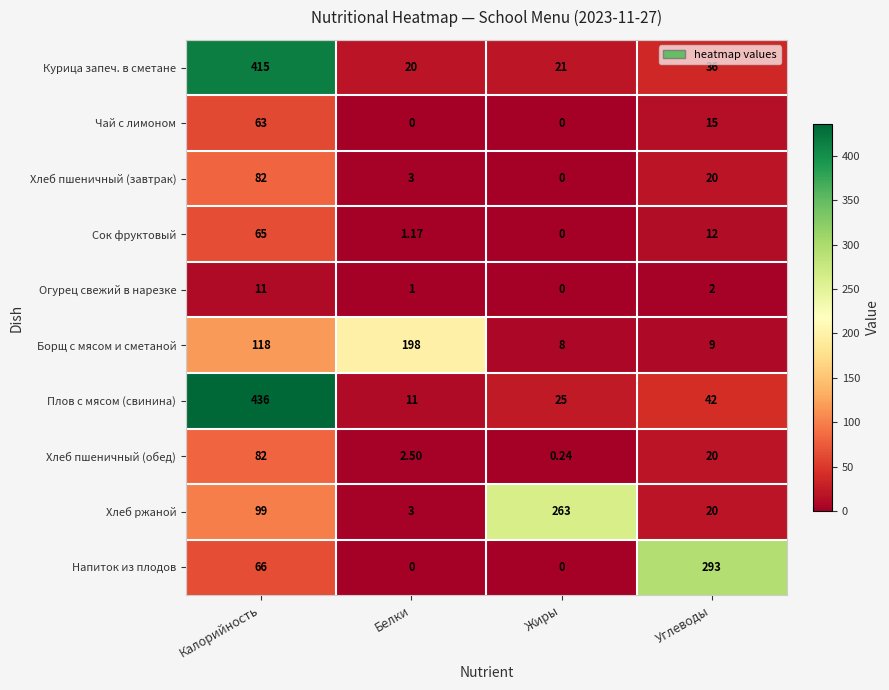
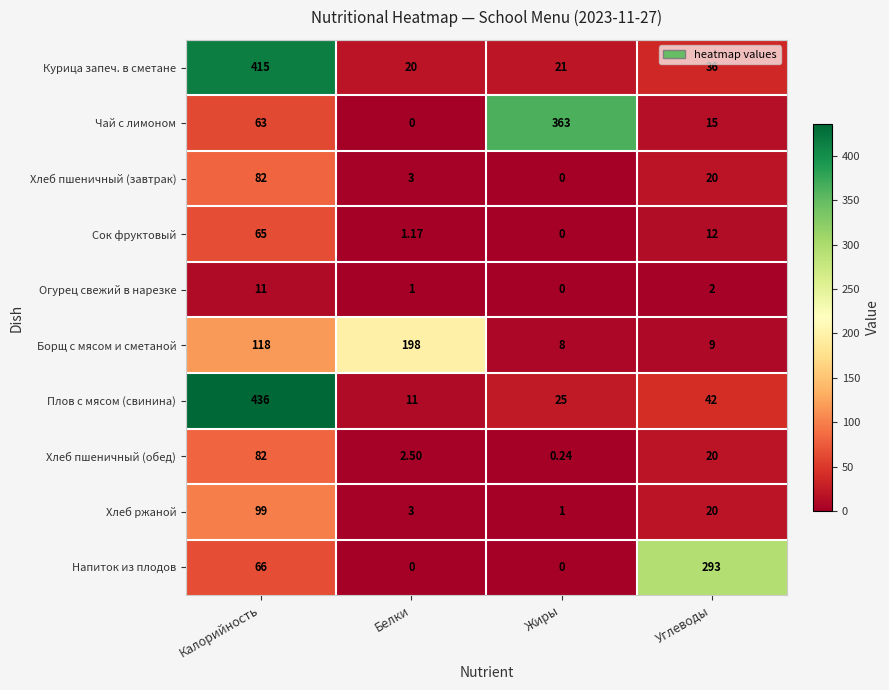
  {
    "Курица запеч. в сметане": {
      "Калорийность": 415,
      "Белки": 20,
      "Жиры": 21
    },
    "Чай с лимоном": {
      "Калорийность": 63,
      "Белки": 0,
-     "Жиры": 0,
+     "Жиры": 363,
      "Углеводы": 15
    },
    "Хлеб пшеничный (завтрак)": {
      "Калорийность": 82,
      "Белки": 3,
      "Жиры": 0,
      "Углеводы": 20
    },
    "Сок фруктовый": {
      "Калорийность": 65,
      "Белки": 1.17,
      "Жиры": 0,
      "Углеводы": 12
    },
    "Огурец свежий в нарезке": {
      "Калорийность": 11,
      "Белки": 1,
      "Жиры": 0,
      "Углеводы": 2
    },
    "Борщ с мясом и сметаной": {
      "Калорийность": 118,
      "Белки": 198,
      "Жиры": 8,
      "Углеводы": 9
    },
    "Плов с мясом (свинина)": {
      "Калорийность": 436,
      "Белки": 11,
      "Жиры": 25,
      "Углеводы": 42
    },
    "Хлеб пшеничный (обед)": {
      "Калорийность": 82,
      "Белки": 2.50,
      "Жиры": 0.24,
      "Углеводы": 20
    },
    "Хлеб ржаной": {
      "Калорийность": 99,
      "Белки": 3,
-     "Жиры": 263,
+     "Жиры": 1,
      "Углеводы": 20
    },
    "Напиток из плодов": {
      "Калорийность": 66,
      "Белки": 0,
      "Жиры": 0,
      "Углеводы": 293
    }
  }
